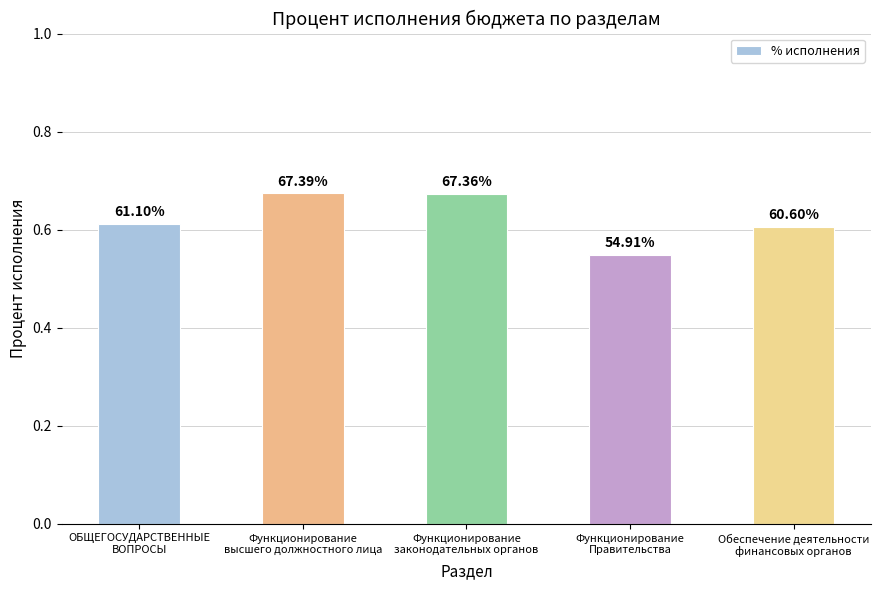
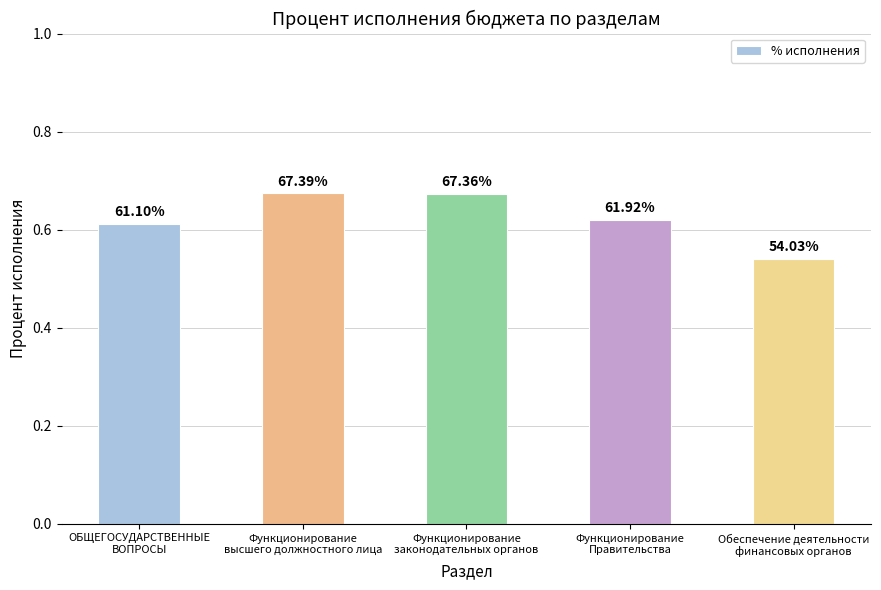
  {
    "ОБЩЕГОСУДАРСТВЕННЫЕ ВОПРОСЫ": "61.10%",
    "Функционирование высшего должностного лица": "67.39%",
    "Функционирование законодательных органов": "67.36%",
-   "Функционирование Правительства": "54.91%",
-   "Обеспечение деятельности финансовых органов": "60.60%"
+   "Функционирование Правительства": "61.92%",
+   "Обеспечение деятельности финансовых органов": "54.03%"
  }
